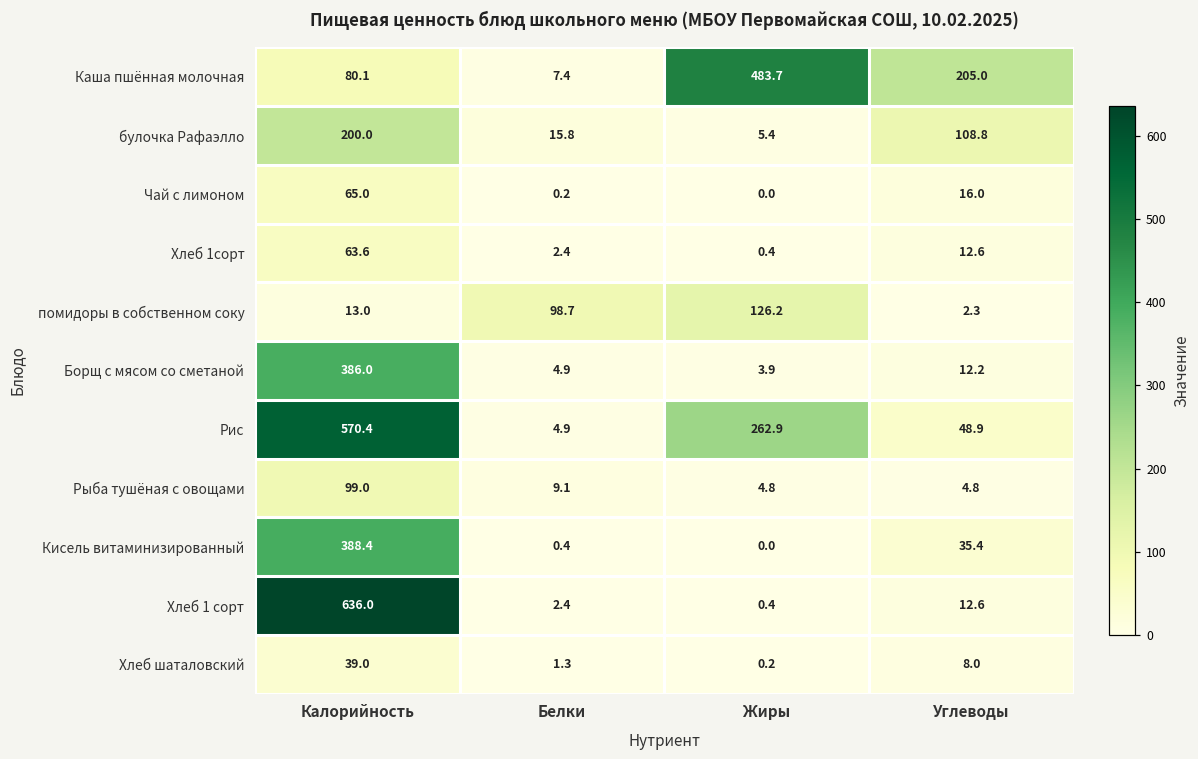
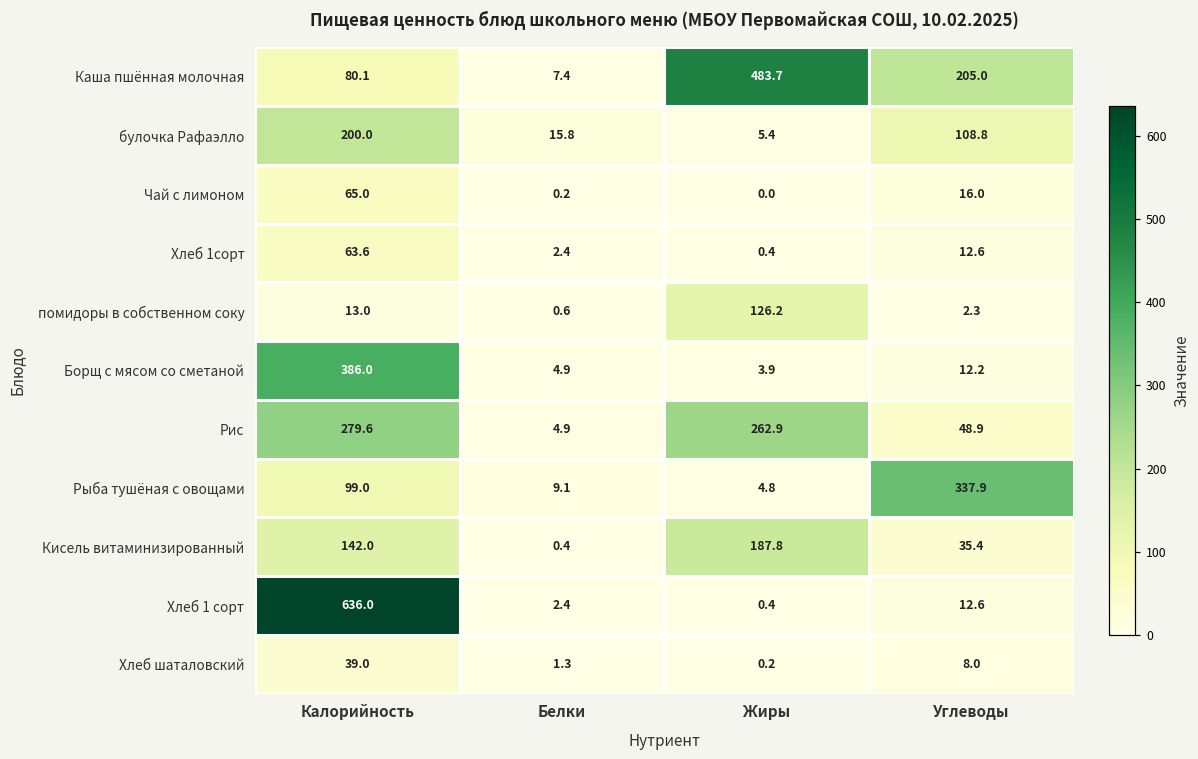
  {
    "Каша пшённая молочная": {
      "Калорийность": 80.1,
      "Белки": 7.4,
      "Жиры": 483.7,
      "Углеводы": 205.0
    },
    "булочка Рафаэлло": {
      "Калорийность": 200.0,
      "Белки": 15.8,
      "Жиры": 5.4,
      "Углеводы": 108.8
    },
    "Чай с лимоном": {
      "Калорийность": 65.0,
      "Белки": 0.2,
      "Жиры": 0.0,
      "Углеводы": 16.0
    },
    "Хлеб 1сорт": {
      "Калорийность": 63.6,
      "Белки": 2.4,
      "Жиры": 0.4,
      "Углеводы": 12.6
    },
    "помидоры в собственном соку": {
      "Калорийность": 13.0,
-     "Белки": 98.7,
+     "Белки": 0.6,
      "Жиры": 126.2,
      "Углеводы": 2.3
    },
    "Борщ с мясом со сметаной": {
      "Калорийность": 386.0,
      "Белки": 4.9,
      "Жиры": 3.9,
      "Углеводы": 12.2
    },
    "Рис": {
-     "Калорийность": 570.4,
+     "Калорийность": 279.6,
      "Белки": 4.9,
      "Жиры": 262.9,
      "Углеводы": 48.9
    },
    "Рыба тушёная с овощами": {
      "Калорийность": 99.0,
      "Белки": 9.1,
      "Жиры": 4.8,
-     "Углеводы": 4.8
+     "Углеводы": 337.9
    },
    "Кисель витаминизированный": {
-     "Калорийность": 388.4,
+     "Калорийность": 142.0,
      "Белки": 0.4,
-     "Жиры": 0.0,
+     "Жиры": 187.8,
      "Углеводы": 35.4
    },
    "Хлеб 1 сорт": {
      "Калорийность": 636.0,
      "Белки": 2.4,
      "Жиры": 0.4,
      "Углеводы": 12.6
    },
    "Хлеб шаталовский": {
      "Калорийность": 39.0,
      "Белки": 1.3,
      "Жиры": 0.2,
      "Углеводы": 8.0
    }
  }
